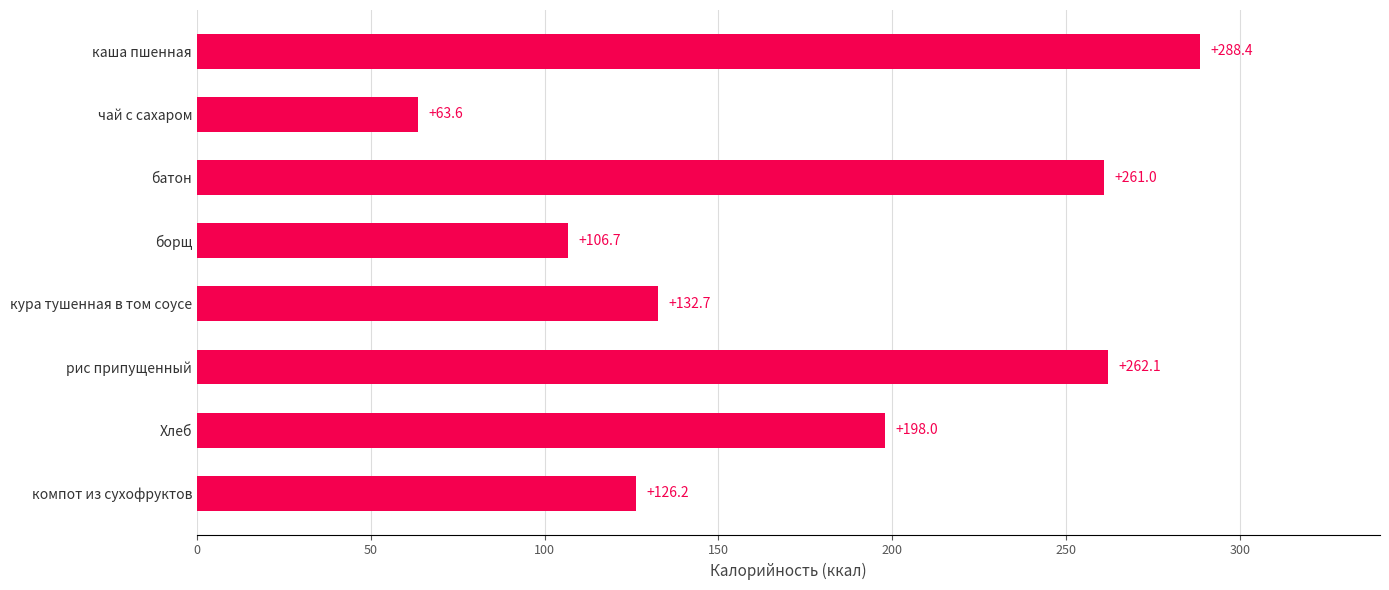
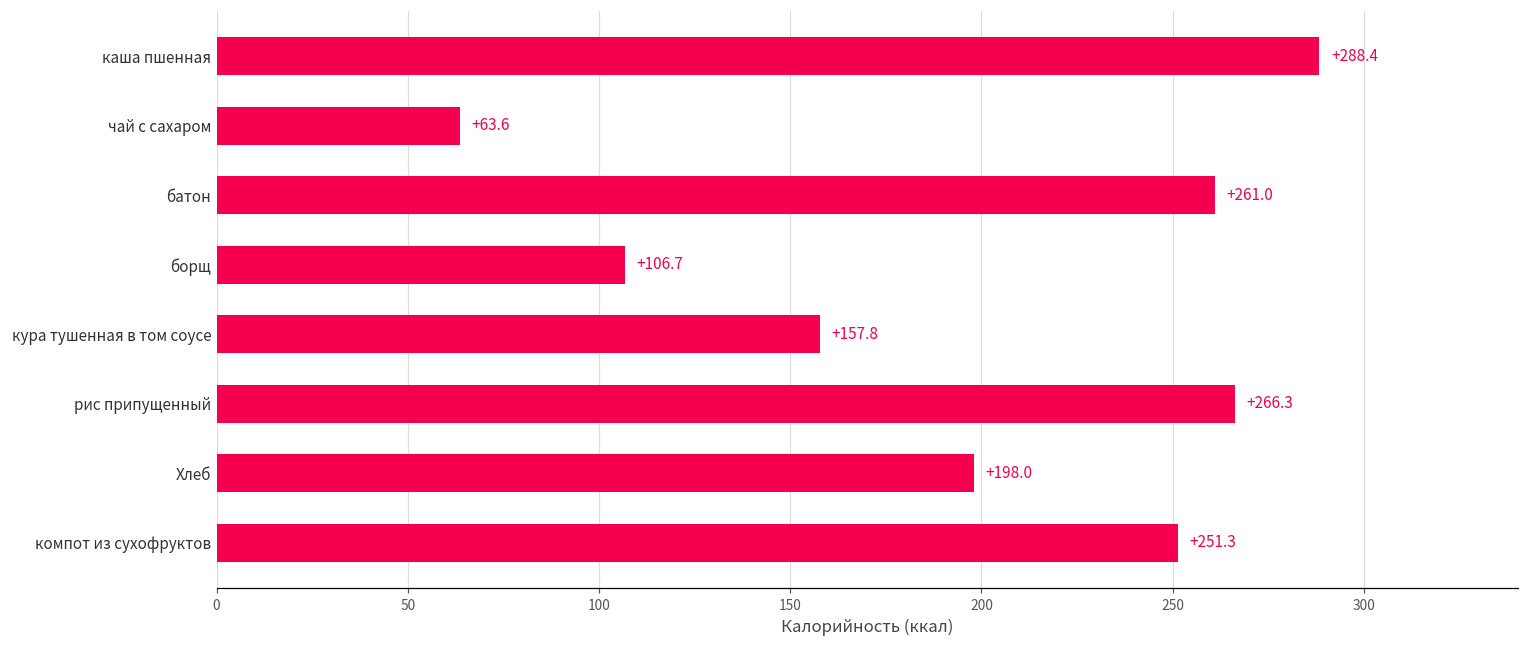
  {
    "каша пшенная": "+288.4",
    "чай с сахаром": "+63.6",
    "батон": "+261.0",
    "борщ": "+106.7",
-   "кура тушенная в том соусе": "+132.7",
-   "рис припущенный": "+262.1",
+   "кура тушенная в том соусе": "+157.8",
+   "рис припущенный": "+266.3",
    "Хлеб": "+198.0",
-   "компот из сухофруктов": "+126.2"
+   "компот из сухофруктов": "+251.3"
  }
